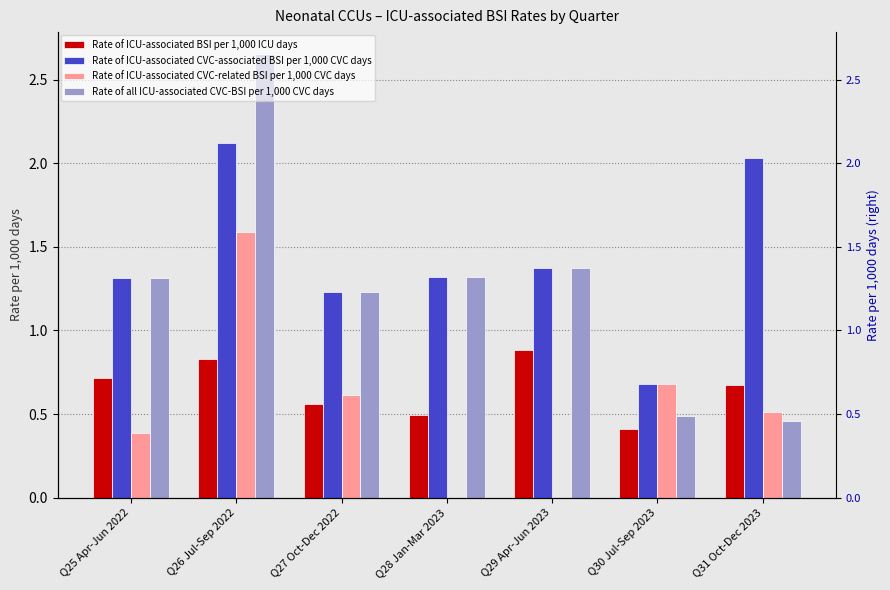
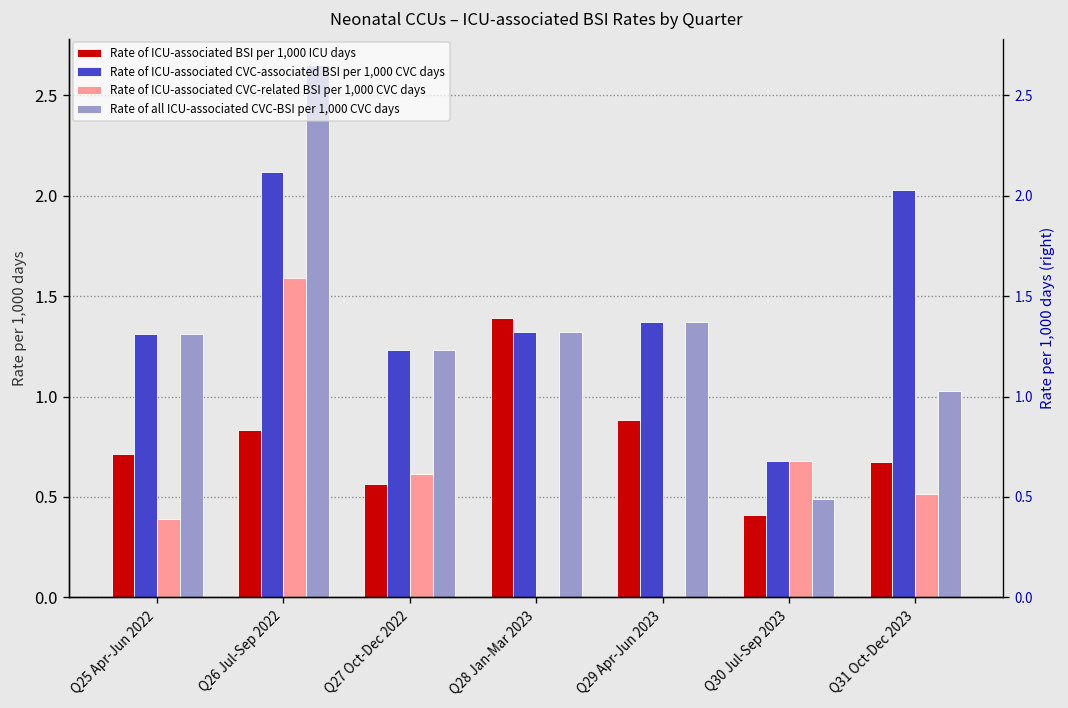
  {
    "Rate of ICU-associated BSI per 1,000 ICU days": {
      "Q25 Apr-Jun 2022": 0.72,
      "Q26 Jul-Sep 2022": 0.83,
      "Q27 Oct-Dec 2022": 0.56,
-     "Q28 Jan-Mar 2023": 0.49,
+     "Q28 Jan-Mar 2023": 1.39,
      "Q29 Apr-Jun 2023": 0.88,
      "Q30 Jul-Sep 2023": 0.41,
      "Q31 Oct-Dec 2023": 0.68
    },
    "Rate of ICU-associated CVC-associated BSI per 1,000 CVC days": {
      "Q25 Apr-Jun 2022": 1.31,
      "Q26 Jul-Sep 2022": 2.12,
      "Q27 Oct-Dec 2022": 1.23,
      "Q28 Jan-Mar 2023": 1.32,
      "Q29 Apr-Jun 2023": 1.37,
      "Q30 Jul-Sep 2023": 0.68,
      "Q31 Oct-Dec 2023": 2.03
    },
    "Rate of ICU-associated CVC-related BSI per 1,000 CVC days": {
      "Q25 Apr-Jun 2022": 0.39,
      "Q26 Jul-Sep 2022": 1.59,
      "Q27 Oct-Dec 2022": 0.62,
      "Q28 Jan-Mar 2023": 0.00,
      "Q29 Apr-Jun 2023": 0.00,
      "Q30 Jul-Sep 2023": 0.68,
      "Q31 Oct-Dec 2023": 0.51
    },
    "Rate of all ICU-associated CVC-BSI per 1,000 CVC days": {
      "Q25 Apr-Jun 2022": 1.31,
      "Q27 Oct-Dec 2022": 1.23,
      "Q28 Jan-Mar 2023": 1.32,
      "Q29 Apr-Jun 2023": 1.37,
      "Q30 Jul-Sep 2023": 0.49,
-     "Q31 Oct-Dec 2023": 0.46
+     "Q31 Oct-Dec 2023": 1.03
    }
  }
